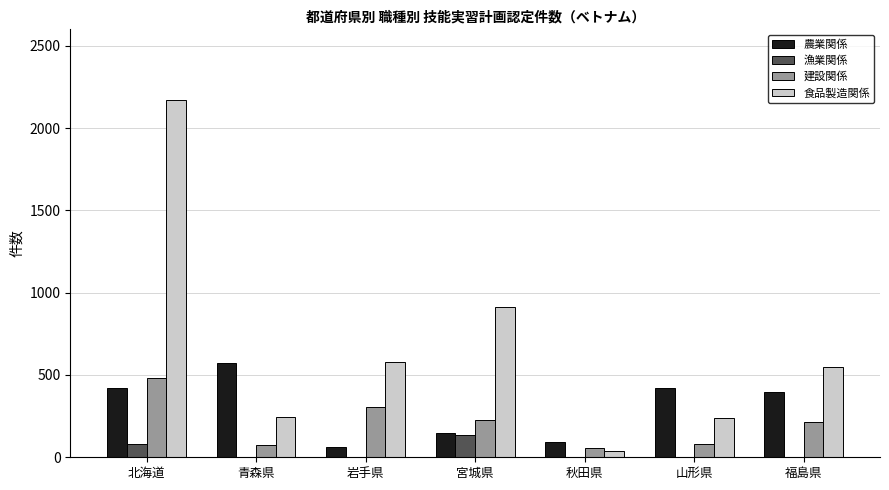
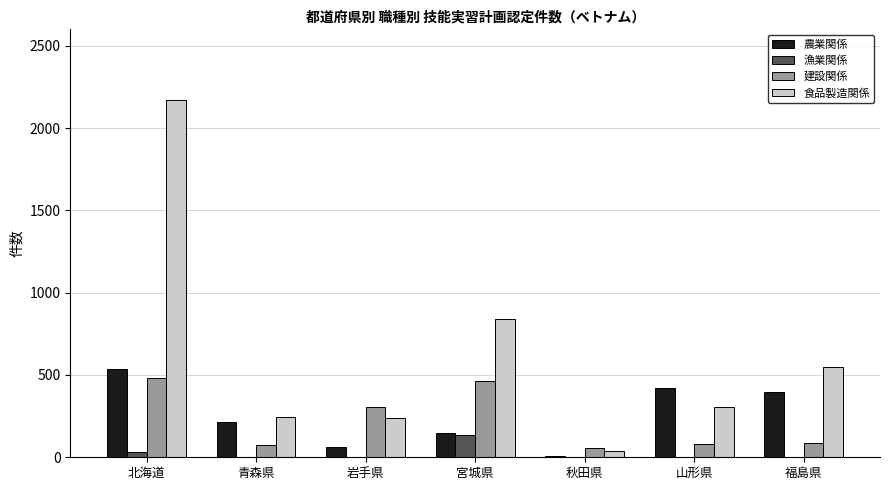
  {
    "農業関係": {
-     "北海道": 420,
-     "青森県": 570,
+     "北海道": 540,
+     "青森県": 210,
      "岩手県": 70,
      "宮城県": 150,
-     "秋田県": 100,
+     "秋田県": 10,
      "山形県": 420,
      "福島県": 400
    },
    "漁業関係": {
-     "北海道": 80,
+     "北海道": 30,
      "青森県": 0,
      "岩手県": 0,
      "宮城県": 130,
      "秋田県": 0,
      "山形県": 0,
      "福島県": 0
    },
    "建設関係": {
      "北海道": 480,
      "青森県": 80,
      "岩手県": 300,
-     "宮城県": 230,
+     "宮城県": 470,
      "秋田県": 60,
      "山形県": 80,
-     "福島県": 220
+     "福島県": 90
    },
    "食品製造関係": {
      "北海道": 2170,
      "青森県": 240,
-     "岩手県": 580,
-     "宮城県": 910,
+     "岩手県": 240,
+     "宮城県": 840,
      "秋田県": 40,
-     "山形県": 240,
+     "山形県": 310,
      "福島県": 550
    }
  }
